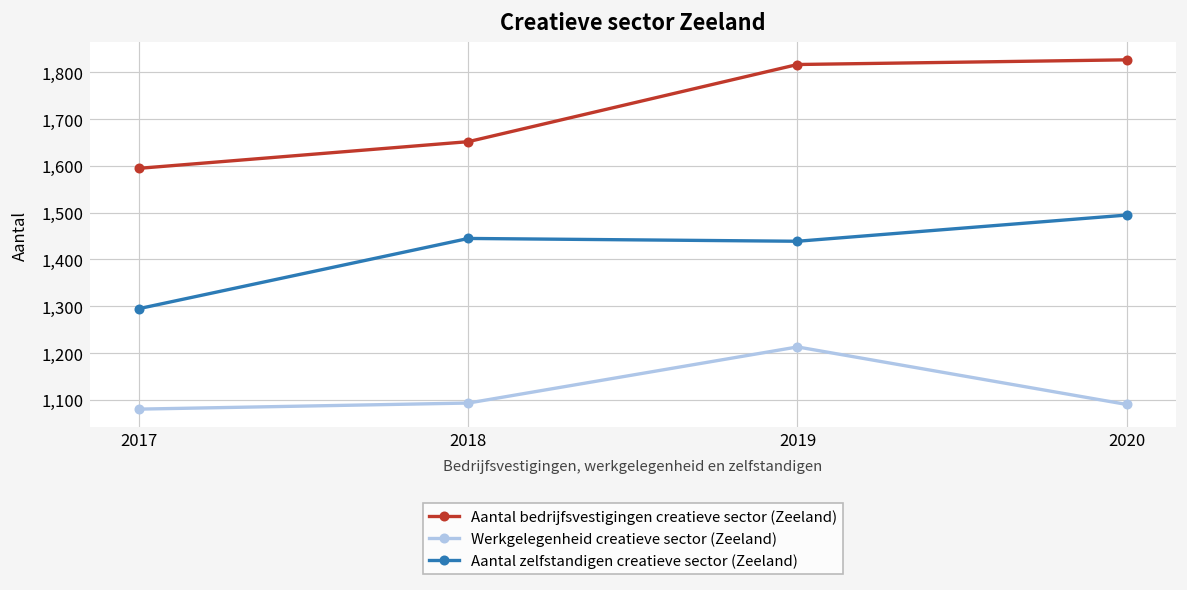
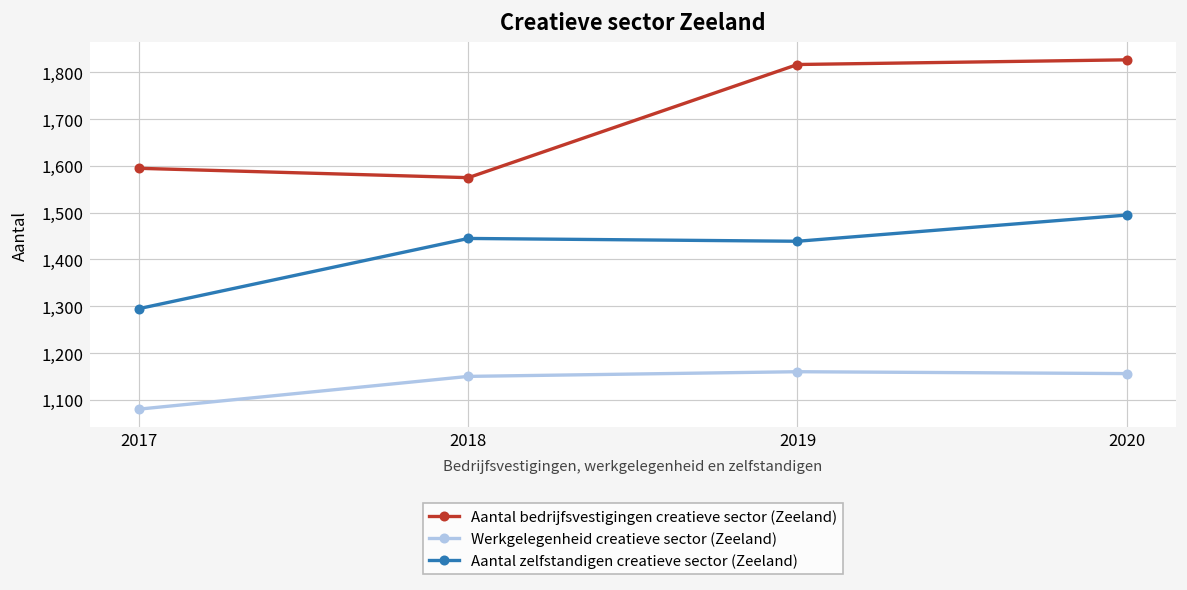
  {
    "Aantal bedrijfsvestigingen creatieve sector (Zeeland)": {
      "2017": "1,600",
-     "2018": "1,650",
+     "2018": "1,580",
      "2019": "1,820",
      "2020": "1,830"
    },
    "Werkgelegenheid creatieve sector (Zeeland)": {
      "2017": "1,080",
-     "2018": "1,090",
-     "2019": "1,210",
-     "2020": "1,090"
+     "2018": "1,150",
+     "2019": "1,160",
+     "2020": "1,160"
    },
    "Aantal zelfstandigen creatieve sector (Zeeland)": {
      "2017": "1,300",
      "2018": "1,450",
      "2019": "1,440",
      "2020": "1,500"
    }
  }
